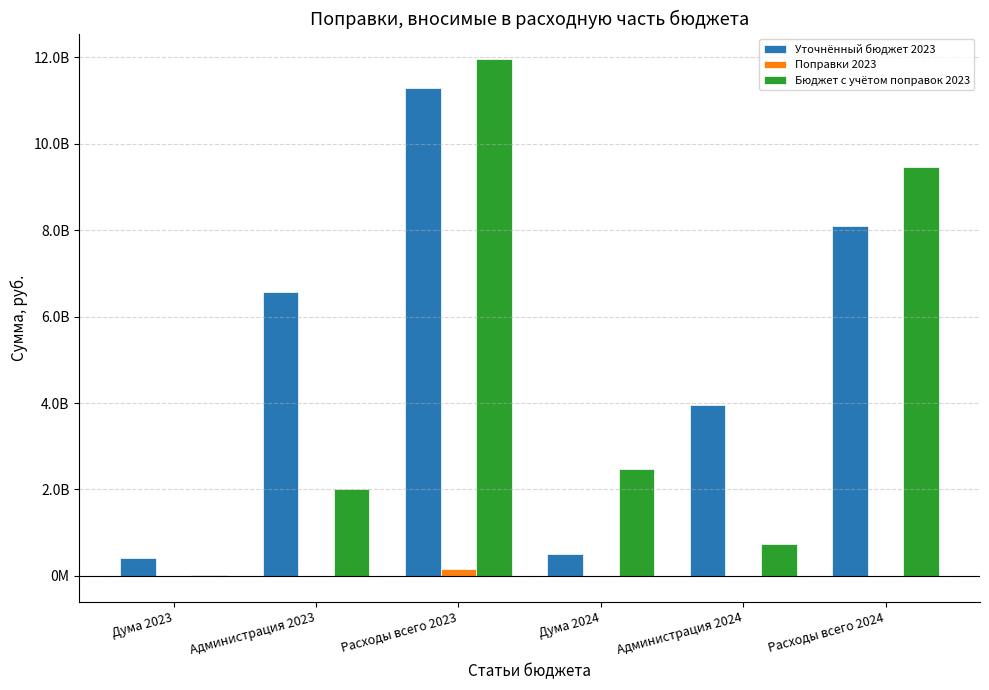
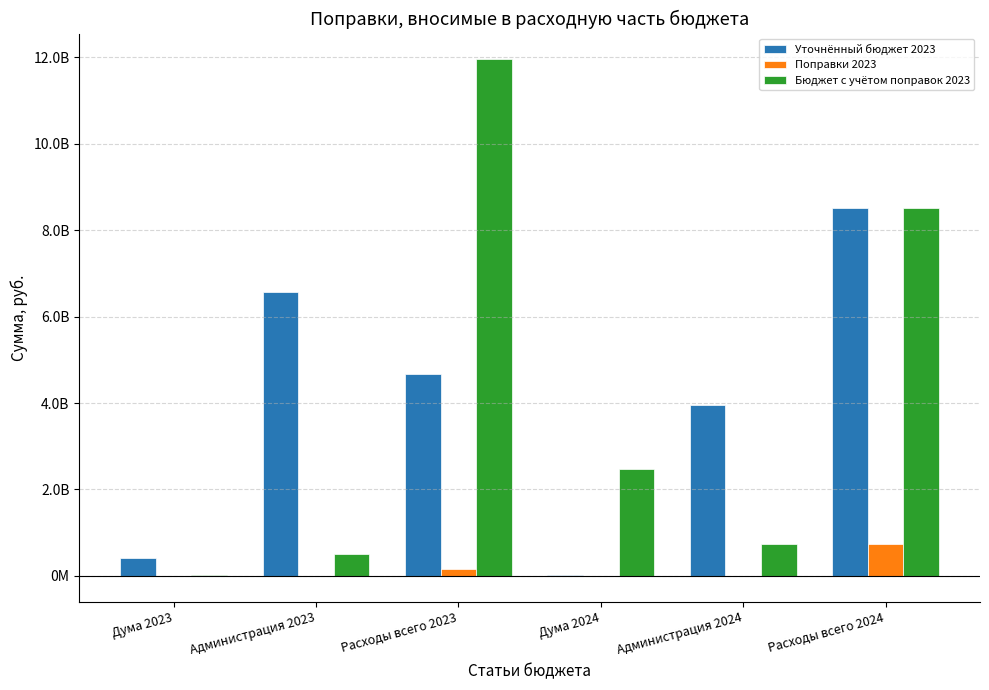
  {
    "Уточнённый бюджет 2023": {
      "Дума 2023": 400000000,
      "Администрация 2023": 6600000000,
-     "Расходы всего 2023": 11300000000,
-     "Дума 2024": 500000000,
+     "Расходы всего 2023": 4700000000,
+     "Дума 2024": 0,
      "Администрация 2024": 4000000000,
-     "Расходы всего 2024": 8100000000
+     "Расходы всего 2024": 8500000000
    },
    "Поправки 2023": {
      "Дума 2023": 0,
      "Расходы всего 2023": 200000000,
      "Дума 2024": 0,
-     "Расходы всего 2024": 0
+     "Расходы всего 2024": 700000000
    },
    "Бюджет с учётом поправок 2023": {
-     "Администрация 2023": 2000000000,
+     "Администрация 2023": 500000000,
      "Расходы всего 2023": 12000000000,
      "Дума 2024": 2500000000,
      "Администрация 2024": 700000000,
-     "Расходы всего 2024": 9500000000
+     "Расходы всего 2024": 8500000000
    }
  }
